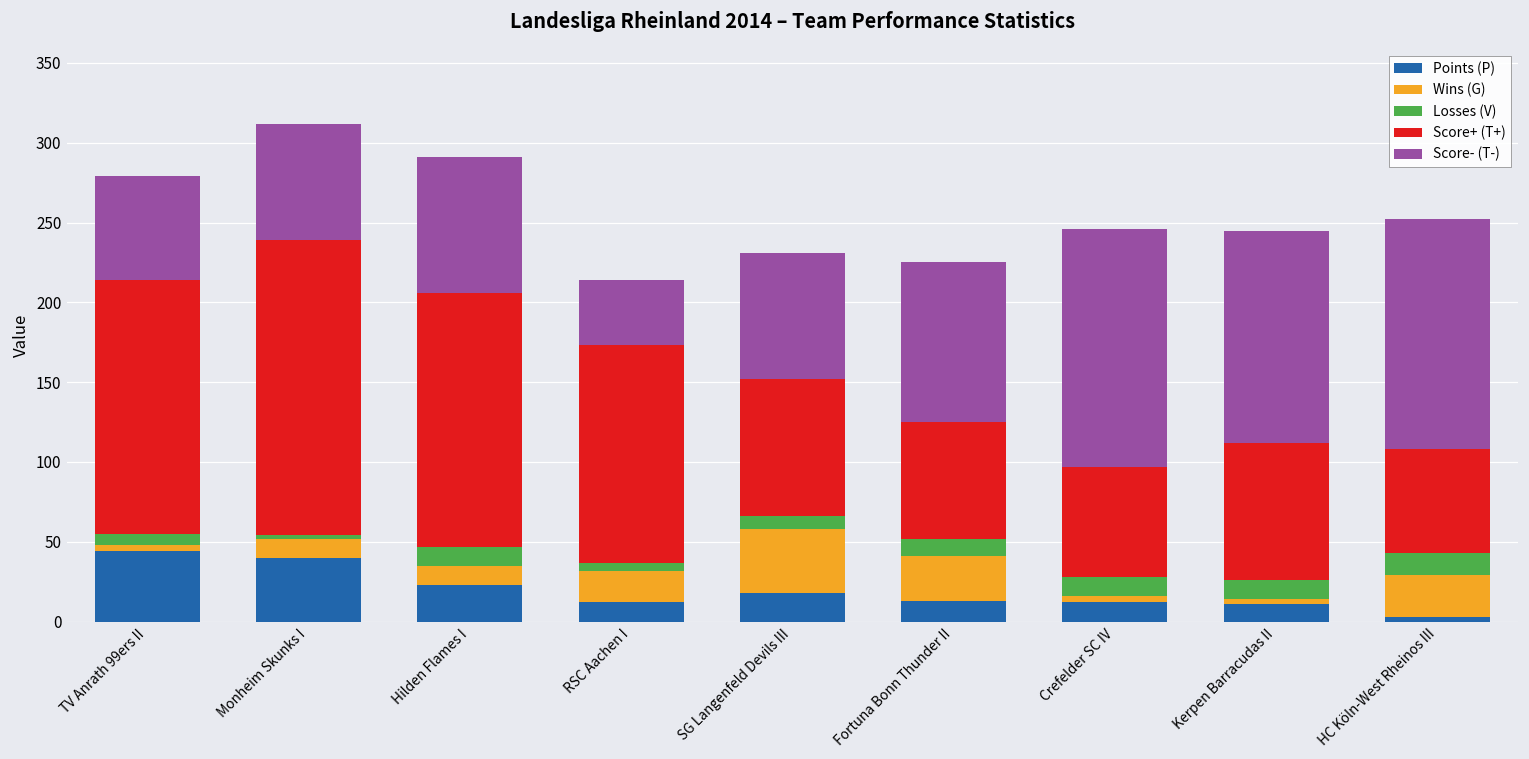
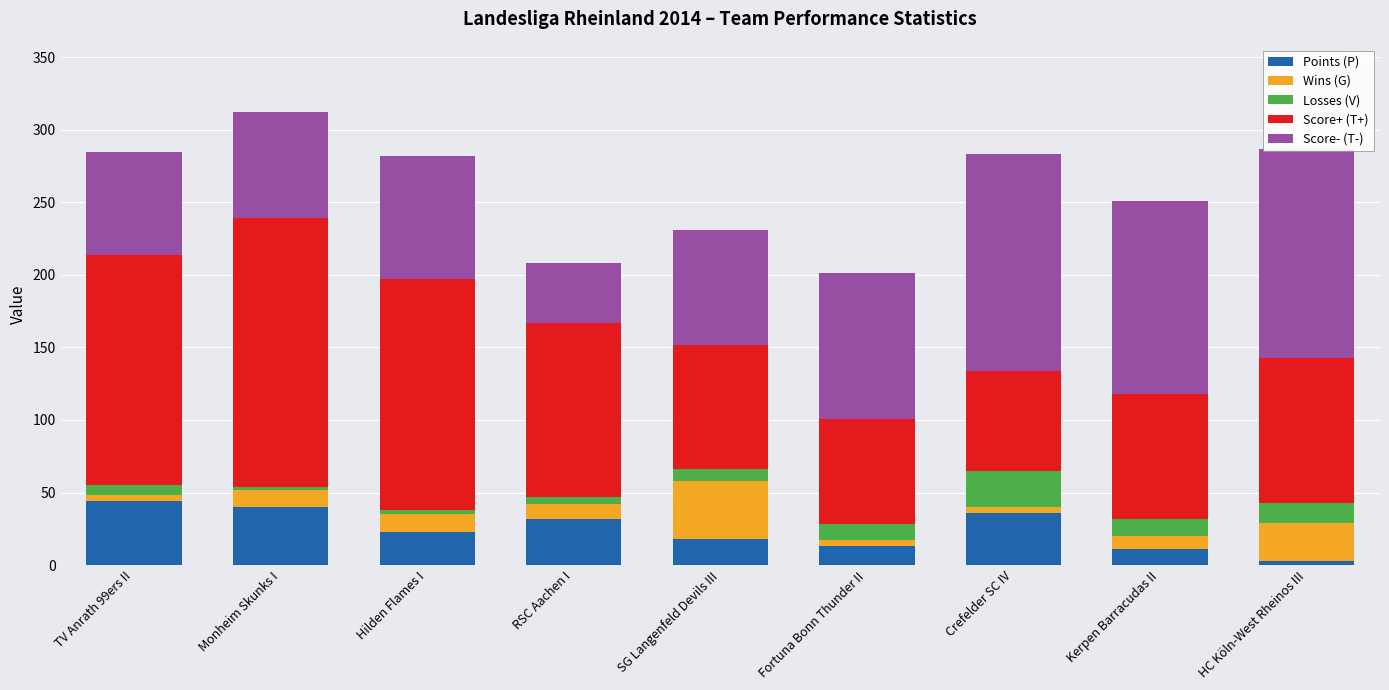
  {
    "Points (P)": {
      "TV Anrath 99ers II": 44,
      "Monheim Skunks I": 40,
      "Hilden Flames I": 23,
-     "RSC Aachen I": 12,
+     "RSC Aachen I": 32,
      "SG Langenfeld Devils III": 18,
      "Fortuna Bonn Thunder II": 13,
-     "Crefelder SC IV": 12,
+     "Crefelder SC IV": 36,
      "Kerpen Barracudas II": 11,
      "HC Köln-West Rheinos III": 3
    },
    "Wins (G)": {
      "TV Anrath 99ers II": 4,
      "Monheim Skunks I": 12,
      "Hilden Flames I": 12,
-     "RSC Aachen I": 20,
+     "RSC Aachen I": 10,
      "SG Langenfeld Devils III": 40,
-     "Fortuna Bonn Thunder II": 28,
+     "Fortuna Bonn Thunder II": 4,
      "Crefelder SC IV": 4,
-     "Kerpen Barracudas II": 3,
+     "Kerpen Barracudas II": 9,
      "HC Köln-West Rheinos III": 26
    },
    "Losses (V)": {
      "TV Anrath 99ers II": 7,
      "Monheim Skunks I": 2,
-     "Hilden Flames I": 12,
+     "Hilden Flames I": 3,
      "RSC Aachen I": 5,
      "SG Langenfeld Devils III": 8,
      "Fortuna Bonn Thunder II": 11,
-     "Crefelder SC IV": 12,
+     "Crefelder SC IV": 25,
      "Kerpen Barracudas II": 12,
      "HC Köln-West Rheinos III": 14
    },
    "Score+ (T+)": {
      "TV Anrath 99ers II": 159,
      "Monheim Skunks I": 185,
      "Hilden Flames I": 159,
-     "RSC Aachen I": 136,
+     "RSC Aachen I": 120,
      "SG Langenfeld Devils III": 86,
      "Fortuna Bonn Thunder II": 73,
      "Crefelder SC IV": 69,
      "Kerpen Barracudas II": 86,
-     "HC Köln-West Rheinos III": 65
+     "HC Köln-West Rheinos III": 100
    },
    "Score- (T-)": {
-     "TV Anrath 99ers II": 65,
+     "TV Anrath 99ers II": 71,
      "Monheim Skunks I": 73,
      "Hilden Flames I": 85,
      "RSC Aachen I": 41,
      "SG Langenfeld Devils III": 79,
      "Fortuna Bonn Thunder II": 100,
      "Crefelder SC IV": 149,
      "Kerpen Barracudas II": 133
    }
  }
